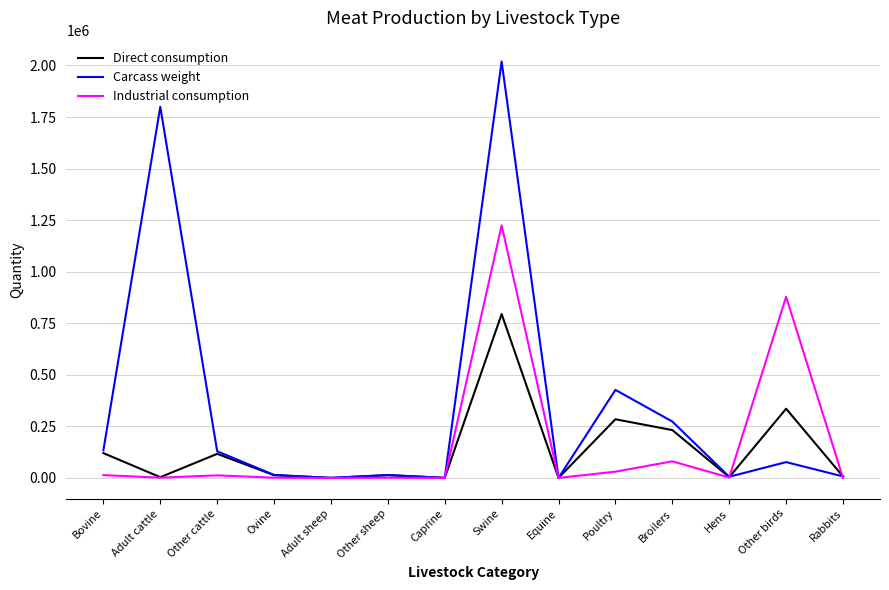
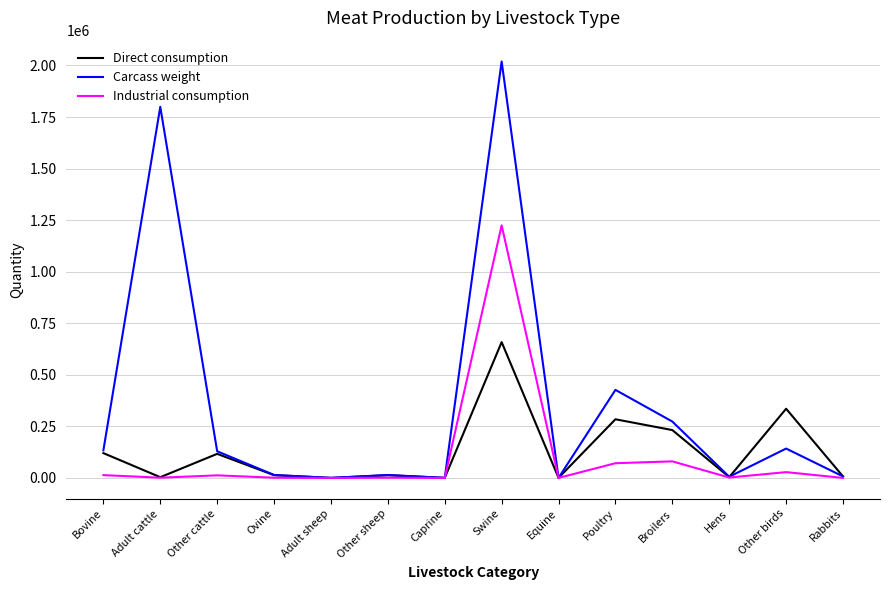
  {
    "Direct consumption": {
      "Bovine": 120000,
      "Other cattle": 120000,
-     "Swine": 790000,
+     "Swine": 660000,
      "Poultry": 280000,
      "Broilers": 230000,
      "Other birds": 340000
    },
    "Carcass weight": {
      "Bovine": 130000,
      "Adult cattle": 1800000,
      "Other cattle": 130000,
      "Swine": 2020000,
      "Poultry": 430000,
      "Broilers": 270000,
-     "Other birds": 80000
+     "Other birds": 140000
    },
    "Industrial consumption": {
      "Bovine": 10000,
      "Other cattle": 10000,
      "Swine": 1220000,
-     "Poultry": 30000,
+     "Poultry": 70000,
      "Broilers": 80000,
-     "Other birds": 880000
+     "Other birds": 30000
    }
  }
